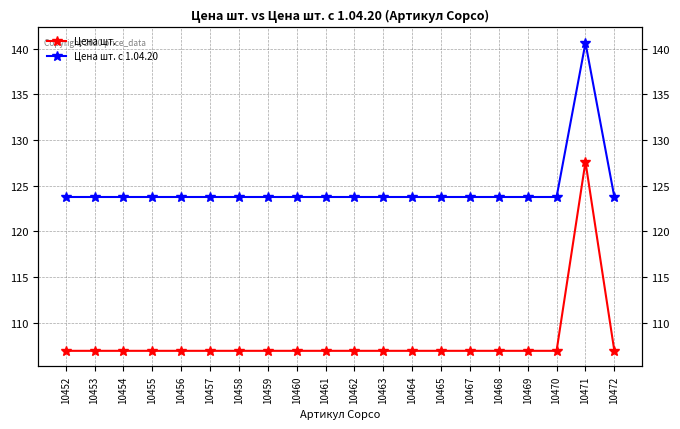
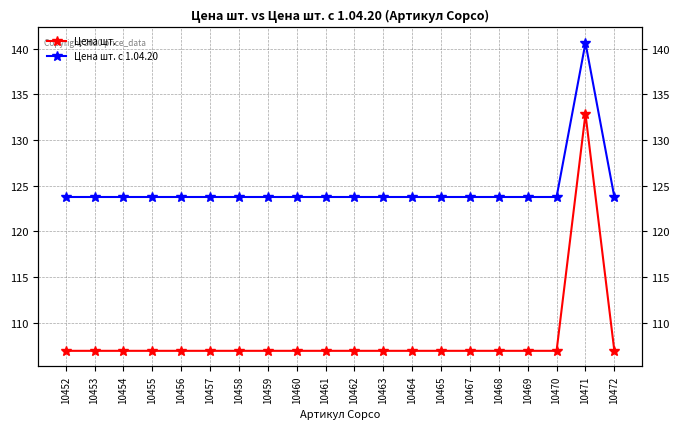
  {
    "Цена шт.": {
      "10452": 107,
      "10453": 107,
      "10454": 107,
      "10455": 107,
      "10456": 107,
      "10457": 107,
      "10458": 107,
      "10459": 107,
      "10460": 107,
      "10461": 107,
      "10462": 107,
      "10463": 107,
      "10464": 107,
      "10465": 107,
      "10467": 107,
      "10468": 107,
      "10469": 107,
      "10470": 107,
-     "10471": 128,
+     "10471": 133,
      "10472": 107
    },
    "Цена шт. с 1.04.20": {
      "10452": 124,
      "10453": 124,
      "10454": 124,
      "10455": 124,
      "10456": 124,
      "10457": 124,
      "10458": 124,
      "10459": 124,
      "10460": 124,
      "10461": 124,
      "10462": 124,
      "10463": 124,
      "10464": 124,
      "10465": 124,
      "10467": 124,
      "10468": 124,
      "10469": 124,
      "10470": 124,
      "10471": 141,
      "10472": 124
    }
  }
